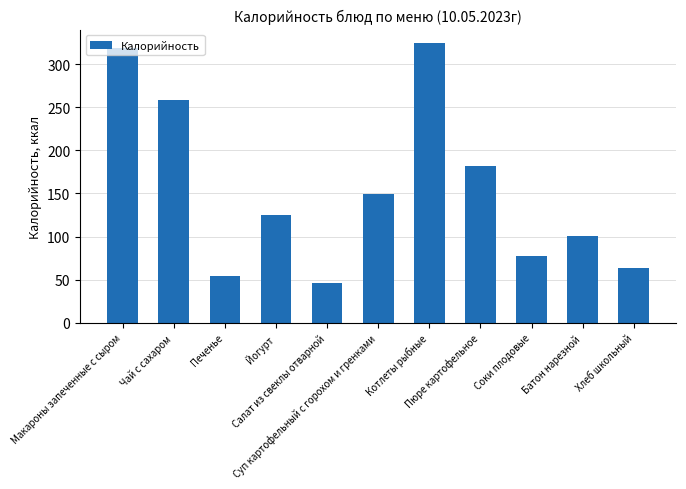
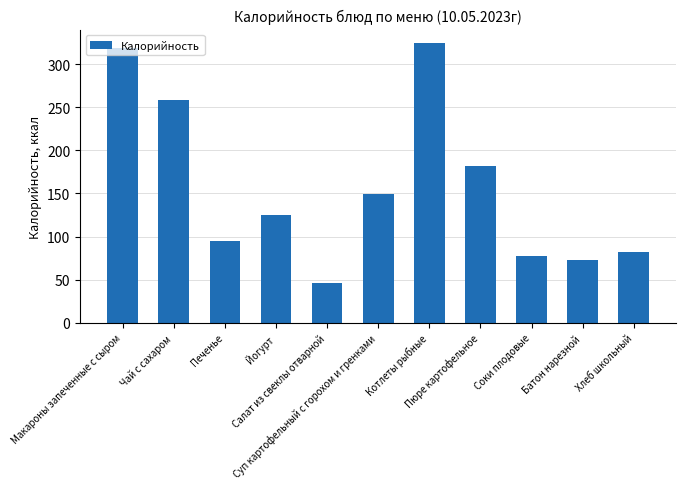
  {
    "Чай с сахаром": 260,
-   "Печенье": 50,
+   "Печенье": 100,
    "Йогурт": 130,
    "Салат из свеклы отварной": 50,
    "Суп картофельный с горохом и гренками": 150,
    "Котлеты рыбные": 320,
    "Пюре картофельное": 180,
    "Соки плодовые": 80,
-   "Батон нарезной": 100,
-   "Хлеб школьный": 60
+   "Батон нарезной": 70,
+   "Хлеб школьный": 80
  }
